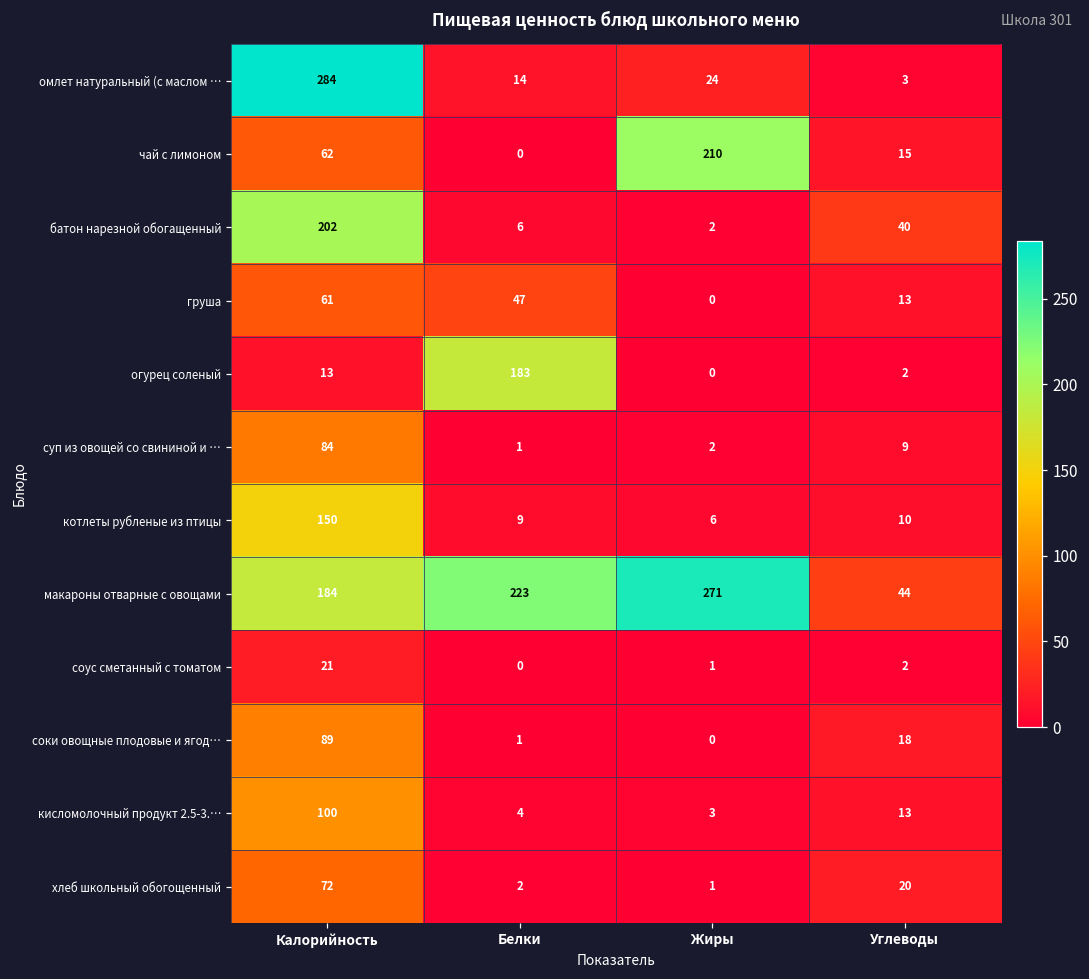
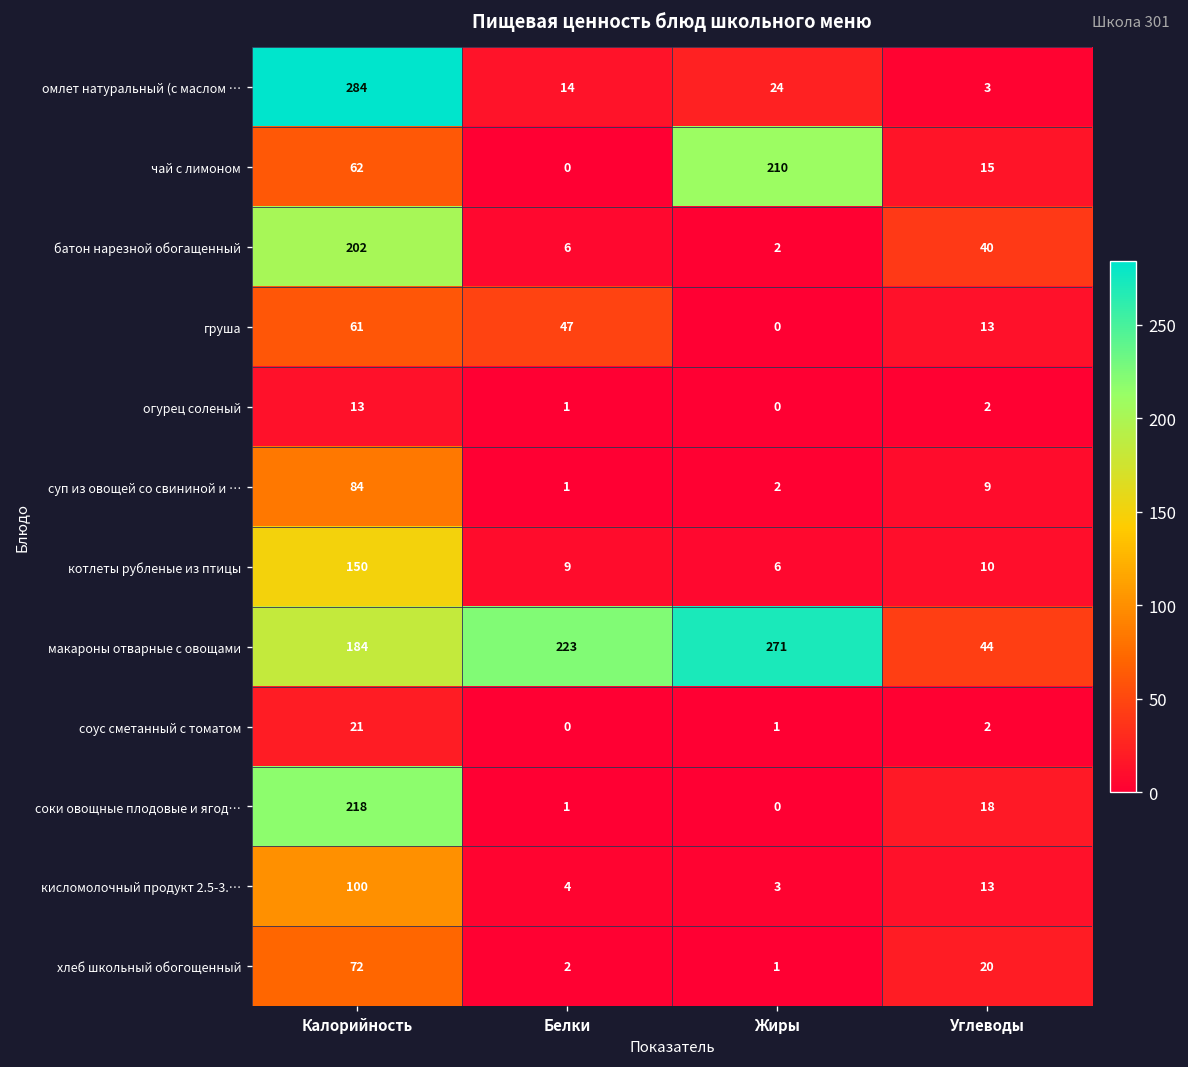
  {
    "омлет натуральный (с маслом …": {
      "Калорийность": 284,
      "Белки": 14,
      "Жиры": 24,
      "Углеводы": 3
    },
    "чай с лимоном": {
      "Калорийность": 62,
      "Белки": 0,
      "Жиры": 210,
      "Углеводы": 15
    },
    "батон нарезной обогащенный": {
      "Калорийность": 202,
      "Белки": 6,
      "Жиры": 2,
      "Углеводы": 40
    },
    "груша": {
      "Калорийность": 61,
      "Белки": 47,
      "Жиры": 0,
      "Углеводы": 13
    },
    "огурец соленый": {
      "Калорийность": 13,
-     "Белки": 183,
+     "Белки": 1,
      "Жиры": 0,
      "Углеводы": 2
    },
    "суп из овощей со свининой и …": {
      "Калорийность": 84,
      "Белки": 1,
      "Жиры": 2,
      "Углеводы": 9
    },
    "котлеты рубленые из птицы": {
      "Калорийность": 150,
      "Белки": 9,
      "Жиры": 6,
      "Углеводы": 10
    },
    "макароны отварные с овощами": {
      "Калорийность": 184,
      "Белки": 223,
      "Жиры": 271,
      "Углеводы": 44
    },
    "соус сметанный с томатом": {
      "Калорийность": 21,
      "Белки": 0,
      "Жиры": 1,
      "Углеводы": 2
    },
    "соки овощные плодовые и ягод…": {
-     "Калорийность": 89,
+     "Калорийность": 218,
      "Белки": 1,
      "Жиры": 0,
      "Углеводы": 18
    },
    "кисломолочный продукт 2.5-3.…": {
      "Калорийность": 100,
      "Белки": 4,
      "Жиры": 3,
      "Углеводы": 13
    },
    "хлеб школьный обогощенный": {
      "Калорийность": 72,
      "Белки": 2,
      "Жиры": 1,
      "Углеводы": 20
    }
  }
